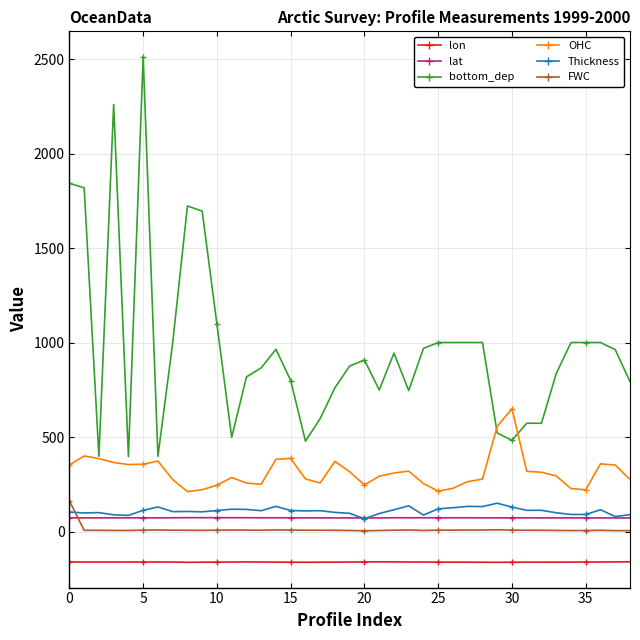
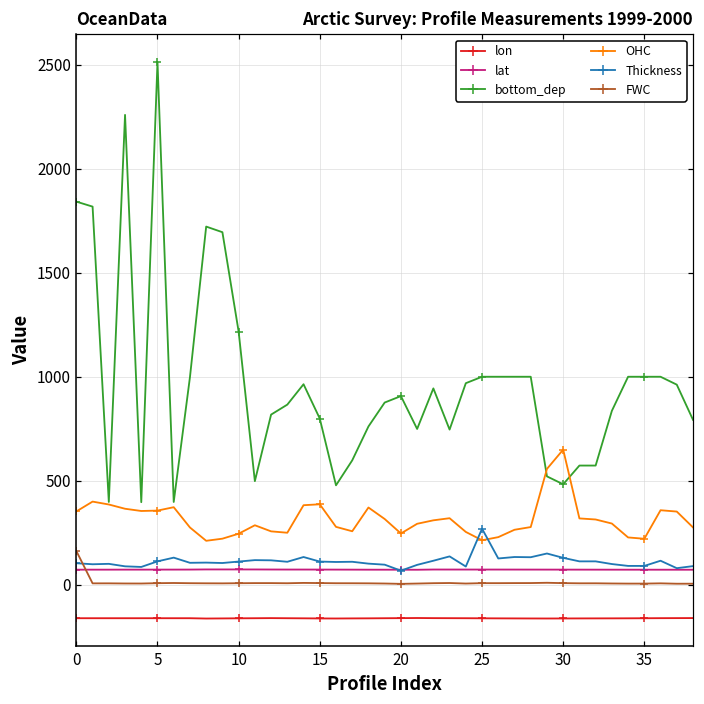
  {
    "lon": {
      "0": -160,
      "5": -160,
      "10": -160,
      "15": -160,
      "20": -160,
      "25": -160,
      "30": -160,
      "35": -160
    },
    "lat": {
      "0": 70,
      "5": 70,
      "10": 70,
      "15": 70,
      "25": 70,
      "30": 70,
      "35": 70
    },
    "bottom_dep": {
      "0": 1840,
      "5": 2510,
-     "10": 1100,
+     "10": 1220,
      "15": 800,
      "20": 910,
      "25": 1000,
      "30": 480,
      "35": 1000
    },
    "OHC": {
      "0": 350,
      "5": 360,
      "10": 250,
      "15": 390,
      "20": 250,
      "25": 210,
      "30": 650,
      "35": 220
    },
    "Thickness": {
      "0": 100,
      "5": 110,
      "10": 110,
      "15": 110,
-     "25": 120,
+     "25": 270,
      "30": 130,
      "35": 90
    },
    "FWC": {
      "0": 160,
      "5": 10,
      "10": 10,
      "15": 10,
      "20": 10,
      "25": 10,
      "30": 10,
      "35": 10
    }
  }
